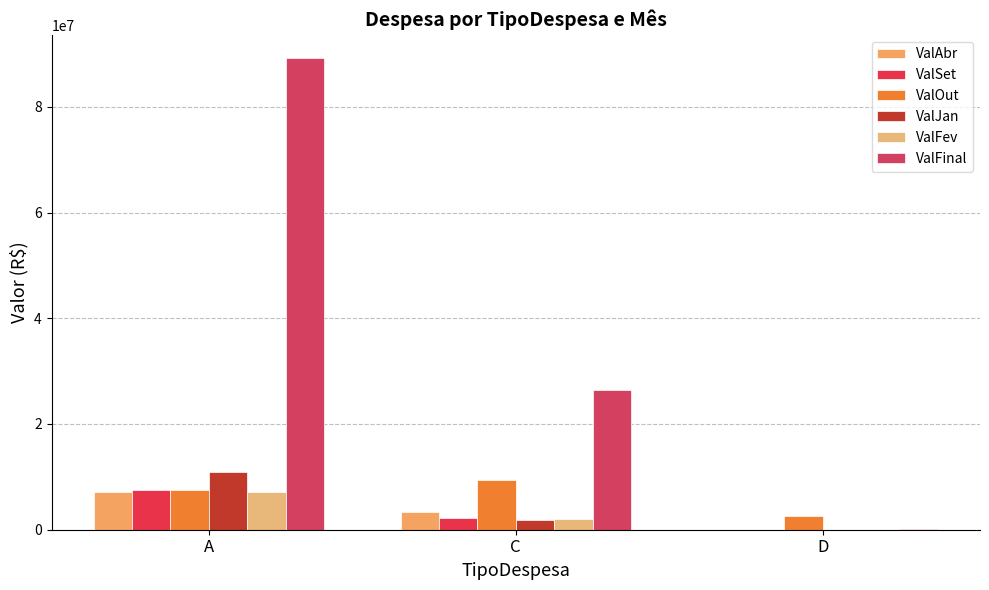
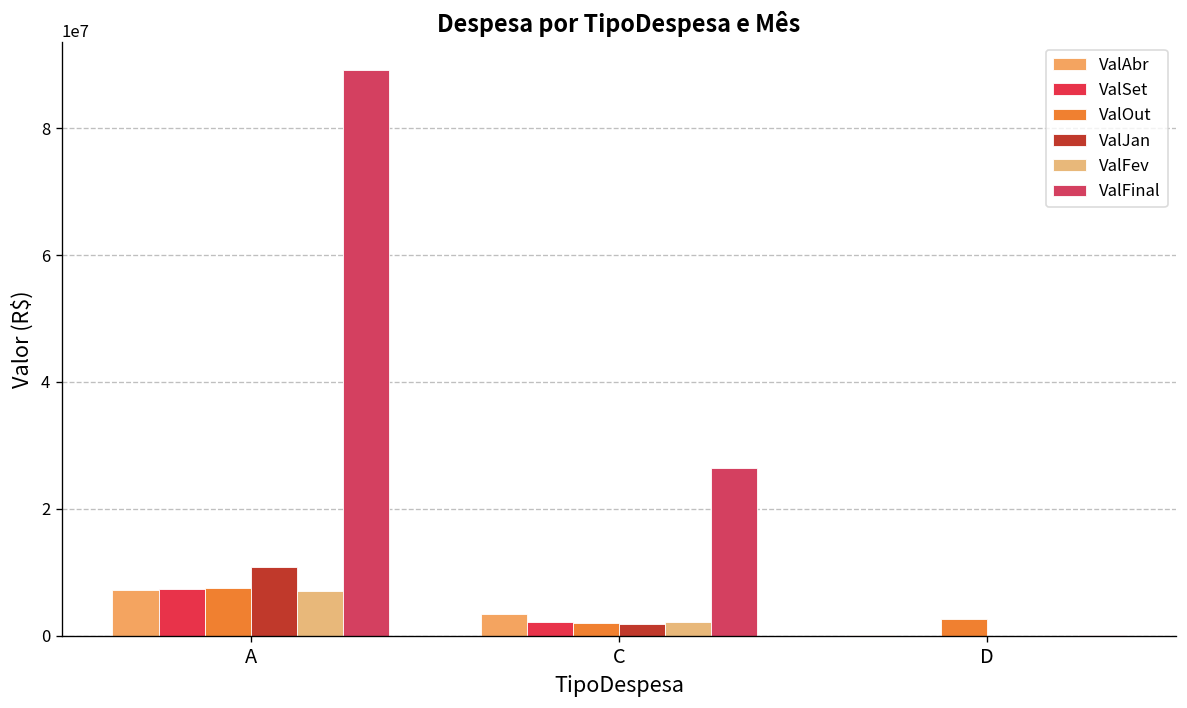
  {
    "ValOut": {
      "A": 7000000,
-     "C": 9000000,
+     "C": 2000000,
      "D": 3000000
    }
  }
